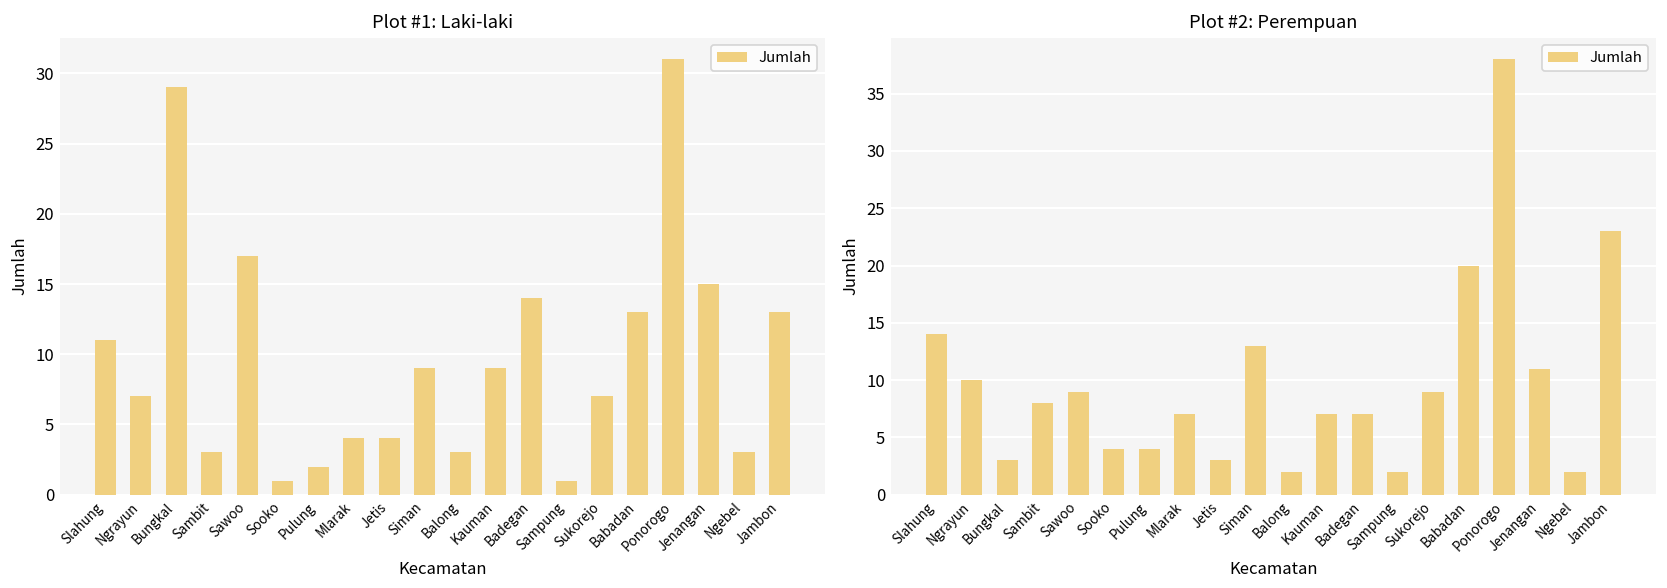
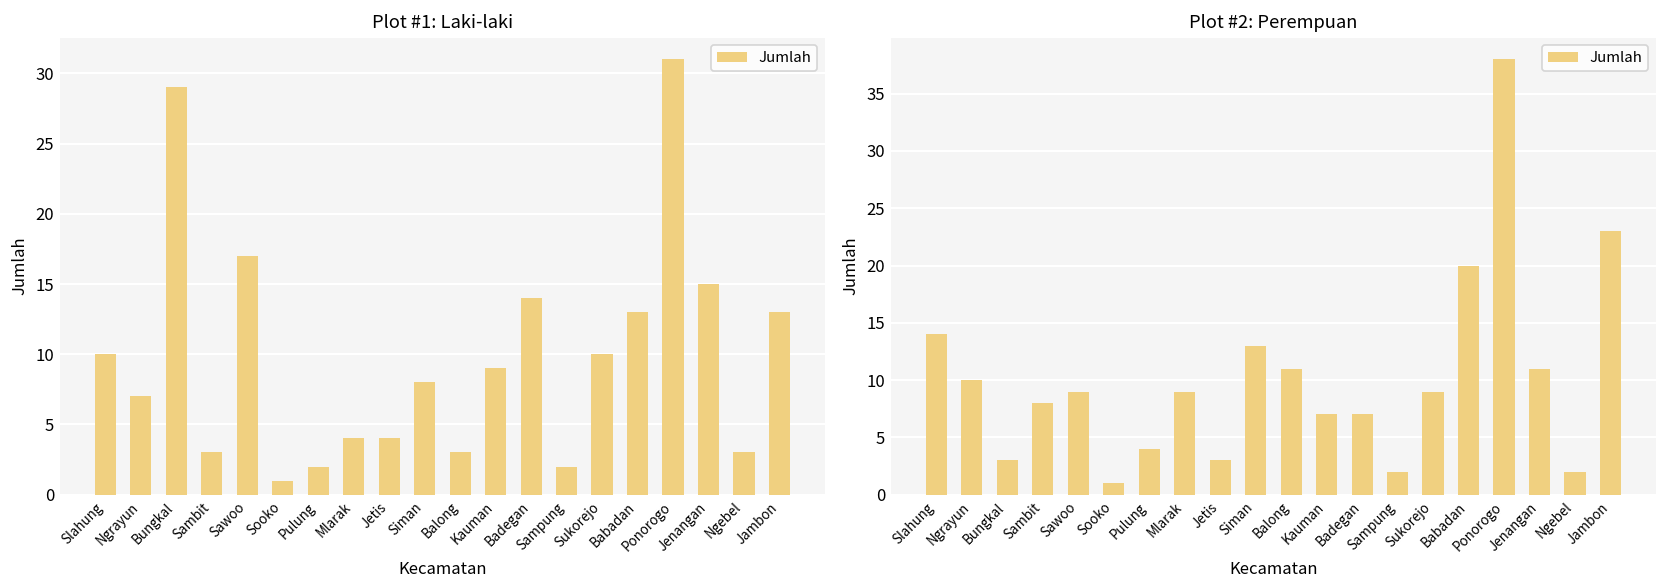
  {
    "Plot #1: Laki-laki": {
-     "Slahung": 11,
+     "Slahung": 10,
      "Ngrayun": 7,
      "Bungkal": 29,
      "Sambit": 3,
      "Sawoo": 17,
      "Sooko": 1,
      "Pulung": 2,
      "Mlarak": 4,
      "Jetis": 4,
-     "Siman": 9,
+     "Siman": 8,
      "Balong": 3,
      "Kauman": 9,
      "Badegan": 14,
-     "Sampung": 1,
-     "Sukorejo": 7,
+     "Sampung": 2,
+     "Sukorejo": 10,
      "Babadan": 13,
      "Ponorogo": 31,
      "Jenangan": 15,
      "Ngebel": 3,
      "Jambon": 13
    },
    "Plot #2: Perempuan": {
      "Slahung": 14,
      "Ngrayun": 10,
      "Bungkal": 3,
      "Sambit": 8,
      "Sawoo": 9,
-     "Sooko": 4,
+     "Sooko": 1,
      "Pulung": 4,
-     "Mlarak": 7,
+     "Mlarak": 9,
      "Jetis": 3,
      "Siman": 13,
-     "Balong": 2,
+     "Balong": 11,
      "Kauman": 7,
      "Badegan": 7,
      "Sampung": 2,
      "Sukorejo": 9,
      "Babadan": 20,
      "Ponorogo": 38,
      "Jenangan": 11,
      "Ngebel": 2,
      "Jambon": 23
    }
  }
